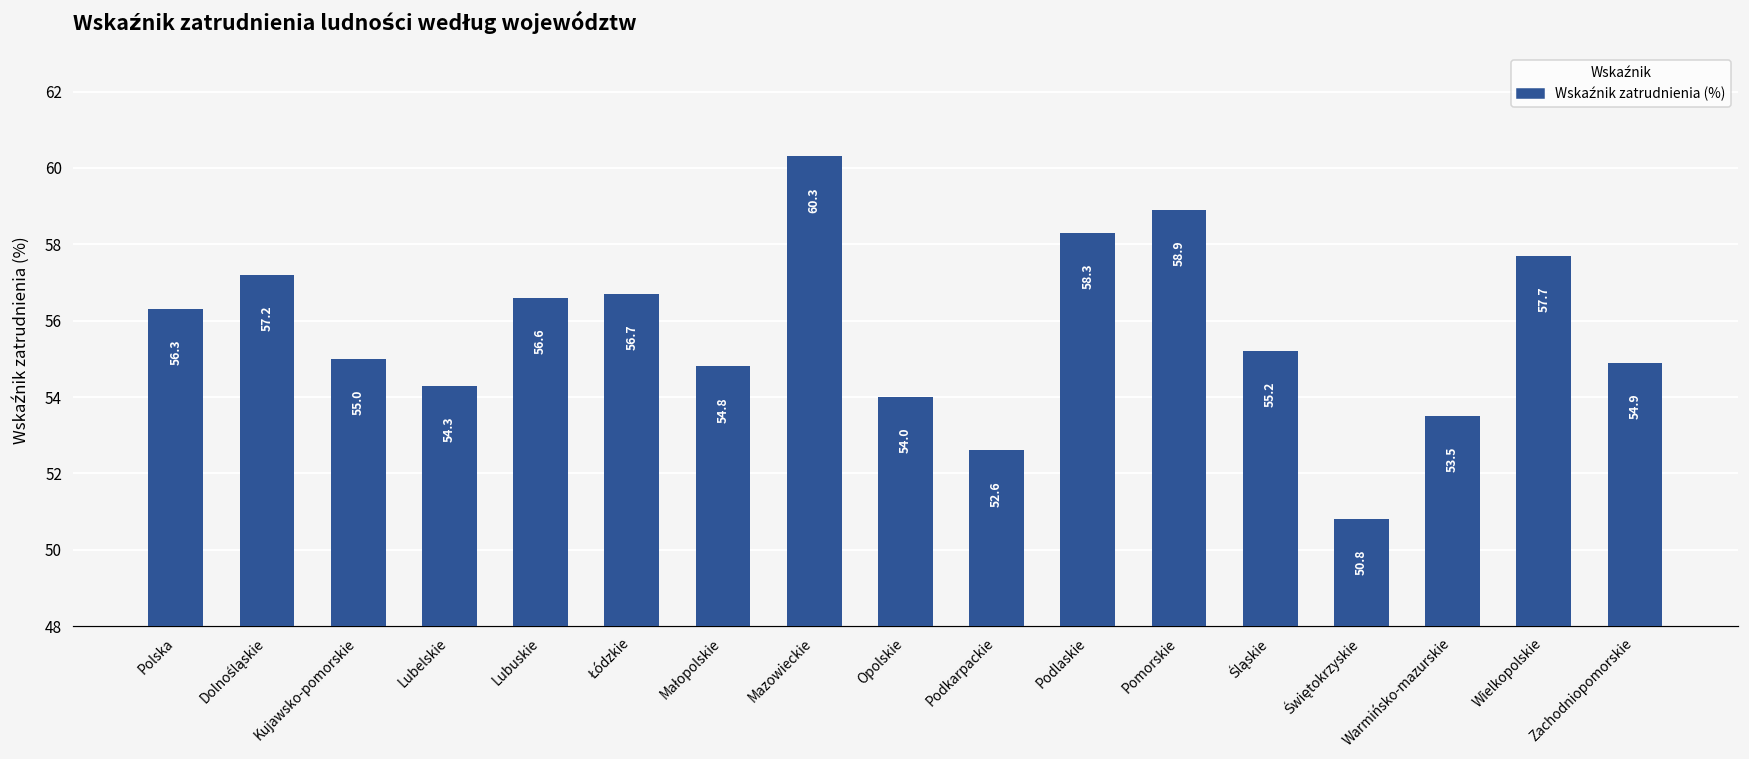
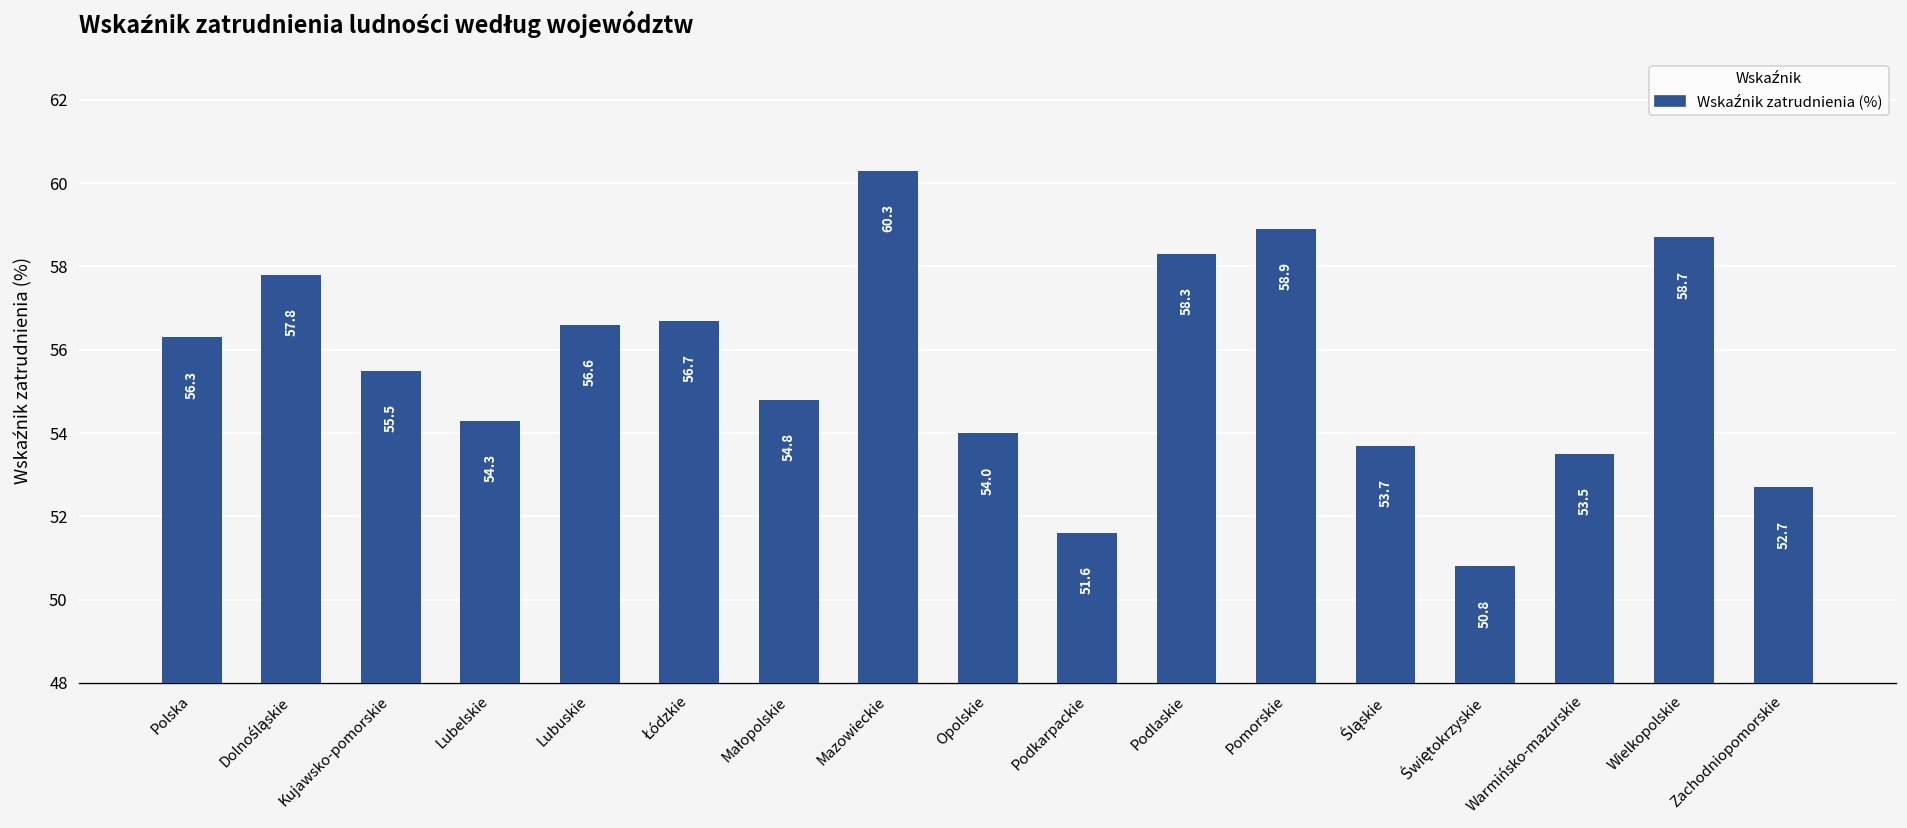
  {
    "Polska": 56.3,
-   "Dolnośląskie": 57.2,
-   "Kujawsko-pomorskie": 55.0,
+   "Dolnośląskie": 57.8,
+   "Kujawsko-pomorskie": 55.5,
    "Lubelskie": 54.3,
    "Lubuskie": 56.6,
    "Łódzkie": 56.7,
    "Małopolskie": 54.8,
    "Mazowieckie": 60.3,
    "Opolskie": 54.0,
-   "Podkarpackie": 52.6,
+   "Podkarpackie": 51.6,
    "Podlaskie": 58.3,
    "Pomorskie": 58.9,
-   "Śląskie": 55.2,
+   "Śląskie": 53.7,
    "Świętokrzyskie": 50.8,
    "Warmińsko-mazurskie": 53.5,
-   "Wielkopolskie": 57.7,
-   "Zachodniopomorskie": 54.9
+   "Wielkopolskie": 58.7,
+   "Zachodniopomorskie": 52.7
  }
